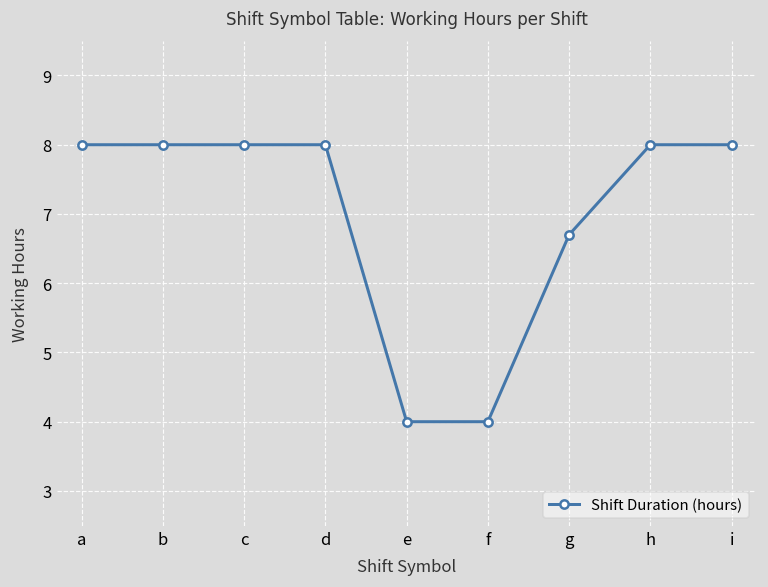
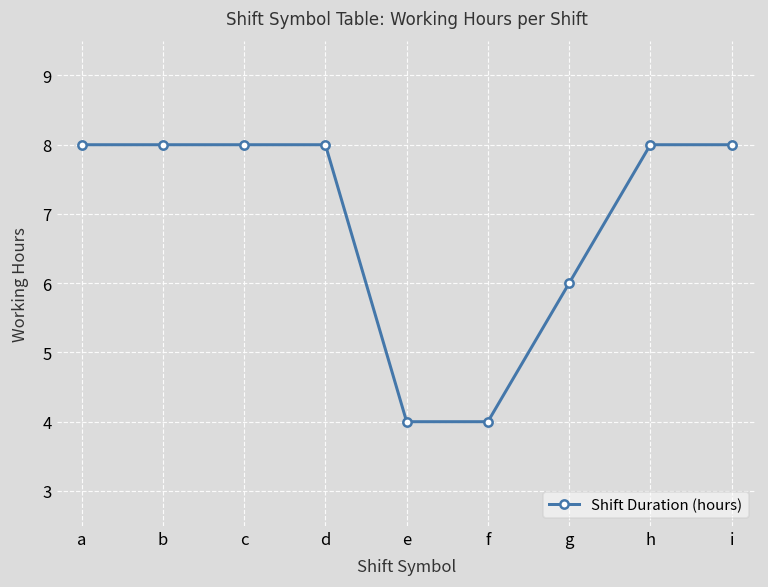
  {
    "a": 8.0,
    "b": 8.0,
    "c": 8.0,
    "d": 8.0,
    "e": 4.0,
    "f": 4.0,
-   "g": 6.7,
+   "g": 6.0,
    "h": 8.0,
    "i": 8.0
  }
